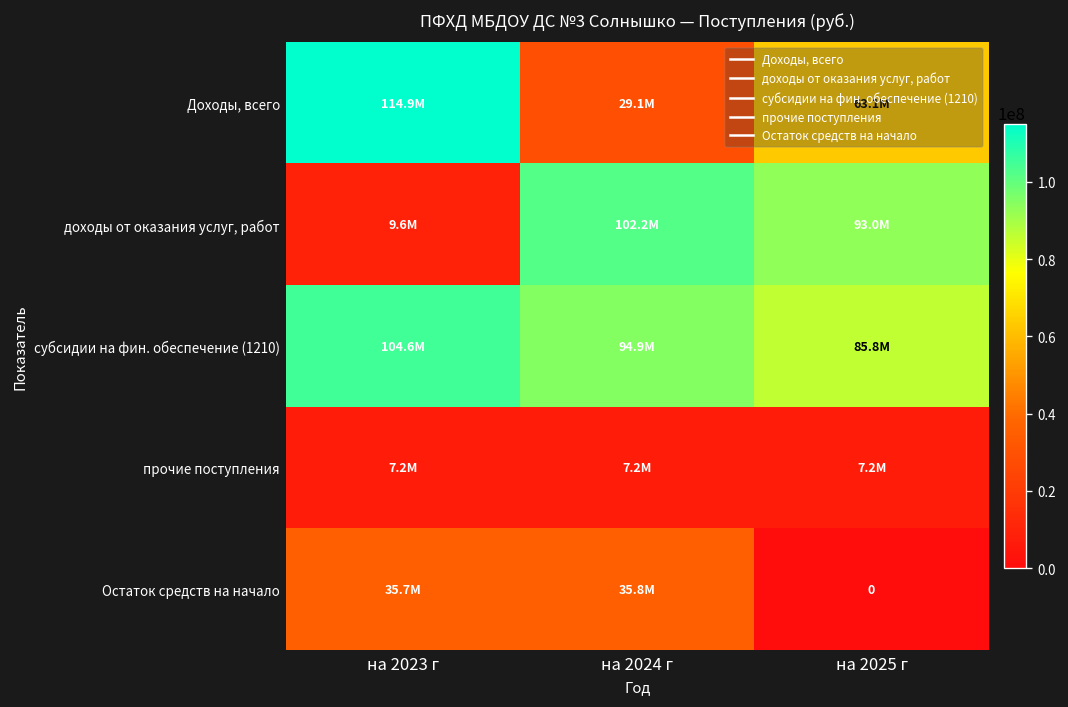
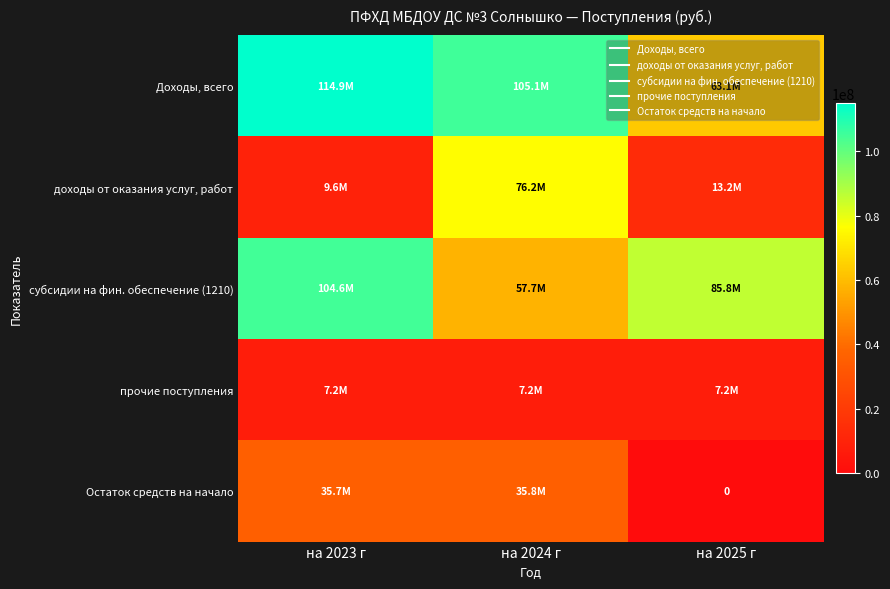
  {
    "Доходы, всего": {
      "на 2023 г": "114.9M",
-     "на 2024 г": "29.1M"
+     "на 2024 г": "105.1M"
    },
    "доходы от оказания услуг, работ": {
      "на 2023 г": "9.6M",
-     "на 2024 г": "102.2M",
-     "на 2025 г": "93.0M"
+     "на 2024 г": "76.2M",
+     "на 2025 г": "13.2M"
    },
    "субсидии на фин. обеспечение (1210)": {
      "на 2023 г": "104.6M",
-     "на 2024 г": "94.9M",
+     "на 2024 г": "57.7M",
      "на 2025 г": "85.8M"
    },
    "прочие поступления": {
      "на 2023 г": "7.2M",
      "на 2024 г": "7.2M",
      "на 2025 г": "7.2M"
    },
    "Остаток средств на начало": {
      "на 2023 г": "35.7M",
      "на 2024 г": "35.8M",
      "на 2025 г": "0"
    }
  }
